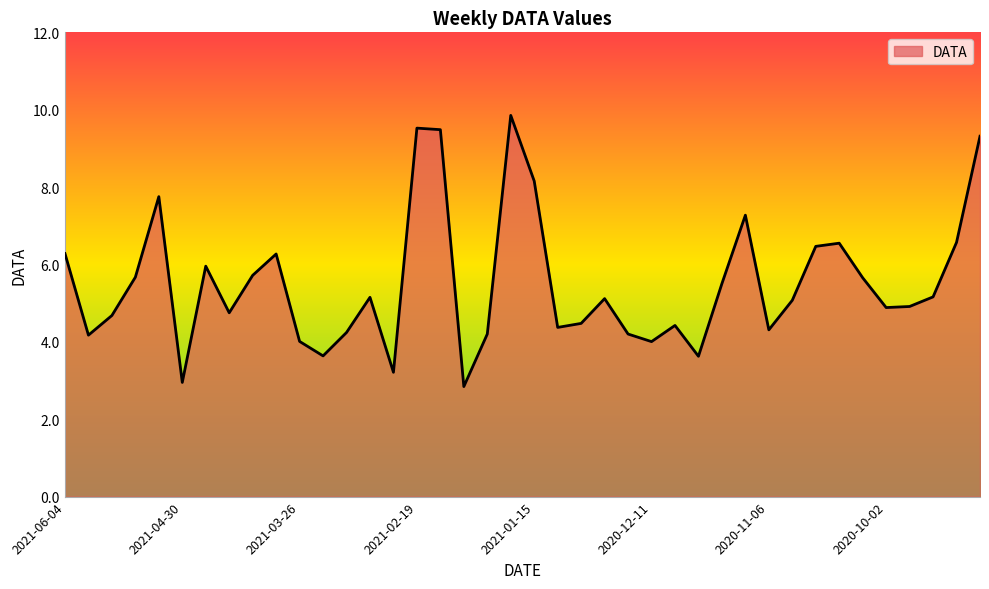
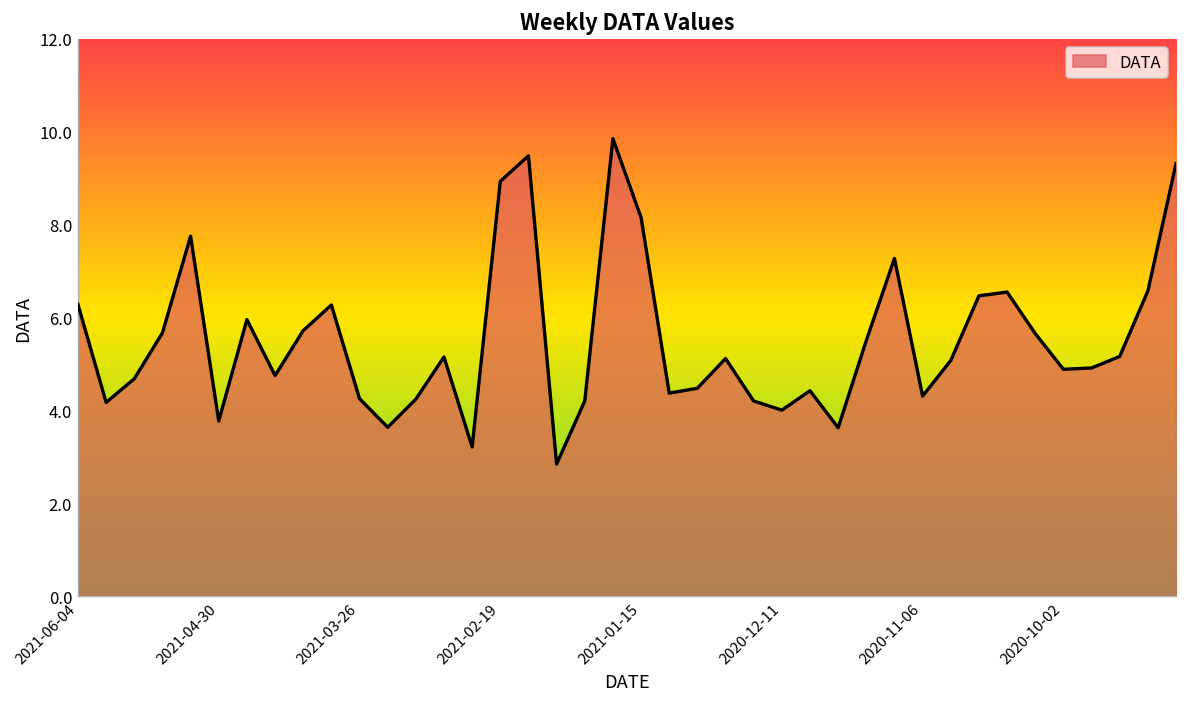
  {
    "2021-06-04": 6.3,
-   "2021-04-30": 3.0,
-   "2021-03-26": 4.0,
-   "2021-02-19": 9.5,
+   "2021-04-30": 3.8,
+   "2021-03-26": 4.3,
+   "2021-02-19": 8.9,
    "2021-01-15": 8.2,
    "2020-12-11": 4.0,
    "2020-11-06": 4.3,
    "2020-10-02": 4.9
  }
